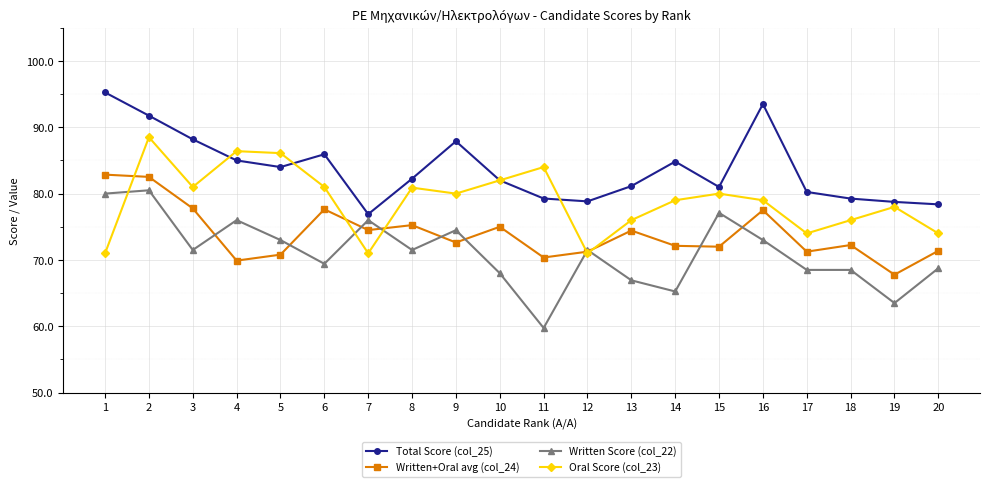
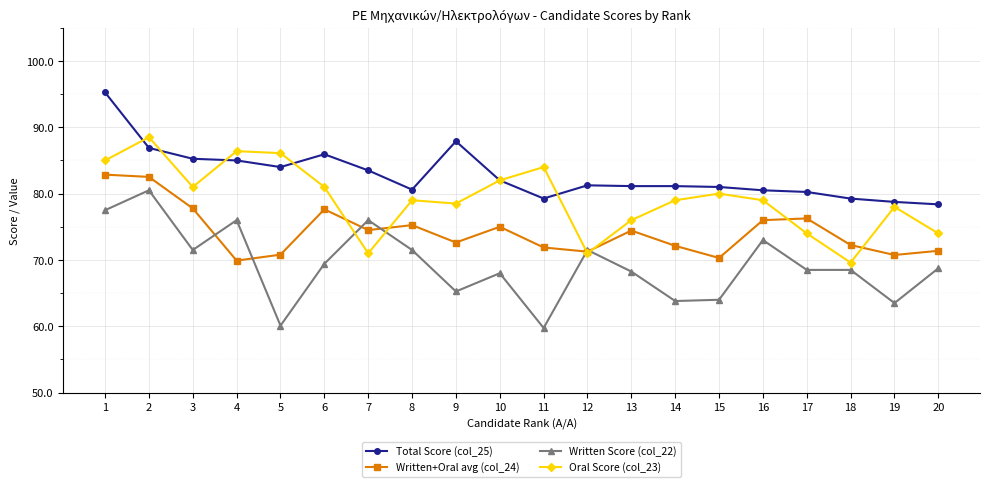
  {
    "Total Score (col_25)": {
      "1": 95,
-     "2": 92,
-     "3": 88,
+     "2": 87,
+     "3": 85,
      "4": 85,
      "5": 84,
      "6": 86,
-     "7": 77,
-     "8": 82,
+     "7": 84,
+     "8": 81,
      "9": 88,
      "11": 79,
-     "12": 79,
+     "12": 81,
      "13": 81,
-     "14": 85,
+     "14": 81,
      "15": 81,
-     "16": 94,
+     "16": 81,
      "17": 80,
      "18": 79,
      "19": 79,
      "20": 78
    },
    "Written+Oral avg (col_24)": {
      "1": 83,
      "2": 83,
      "3": 78,
      "4": 70,
      "5": 71,
      "6": 78,
      "7": 75,
      "8": 75,
      "9": 73,
      "10": 75,
-     "11": 70,
+     "11": 72,
      "13": 74,
      "14": 72,
-     "15": 72,
-     "16": 78,
-     "17": 71,
+     "15": 70,
+     "16": 76,
+     "17": 76,
      "18": 72,
-     "19": 68,
+     "19": 71,
      "20": 71
    },
    "Written Score (col_22)": {
-     "1": 80,
+     "1": 78,
      "2": 81,
      "3": 72,
      "4": 76,
-     "5": 73,
+     "5": 60,
      "6": 69,
      "7": 76,
      "8": 72,
-     "9": 74,
+     "9": 65,
      "10": 68,
      "11": 60,
-     "13": 67,
-     "14": 65,
-     "15": 77,
+     "13": 68,
+     "14": 64,
+     "15": 64,
      "16": 73,
      "17": 69,
      "18": 69,
      "19": 64,
      "20": 69
    },
    "Oral Score (col_23)": {
-     "1": 71,
+     "1": 85,
      "2": 89,
      "3": 81,
      "4": 86,
      "5": 86,
      "6": 81,
      "7": 71,
-     "8": 81,
-     "9": 80,
+     "8": 79,
+     "9": 79,
      "11": 84,
      "13": 76,
      "14": 79,
      "15": 80,
      "16": 79,
      "17": 74,
-     "18": 76,
+     "18": 70,
      "19": 78,
      "20": 74
    }
  }
